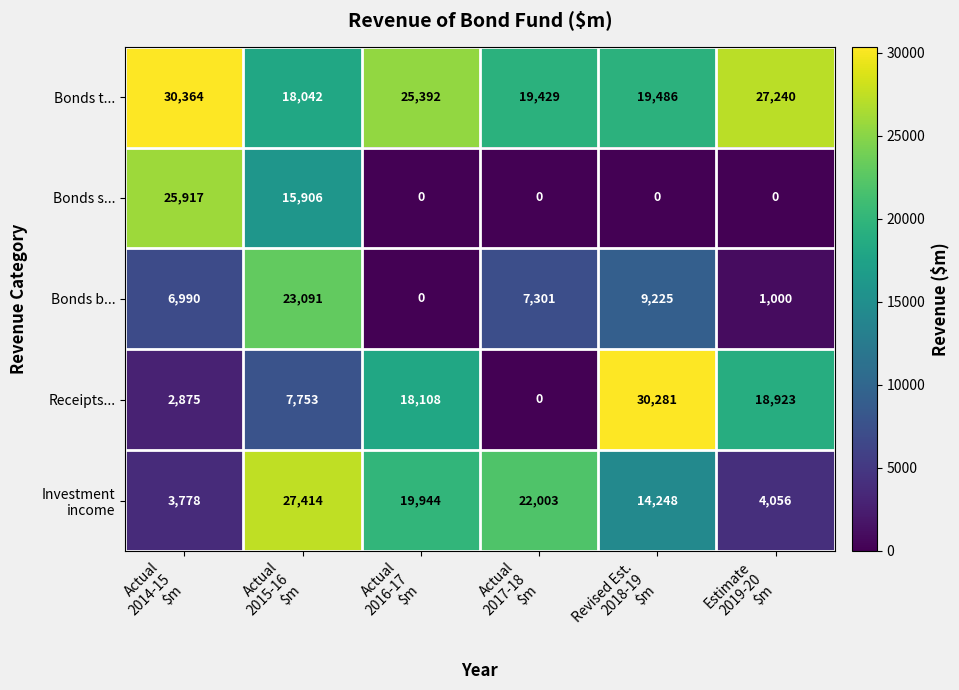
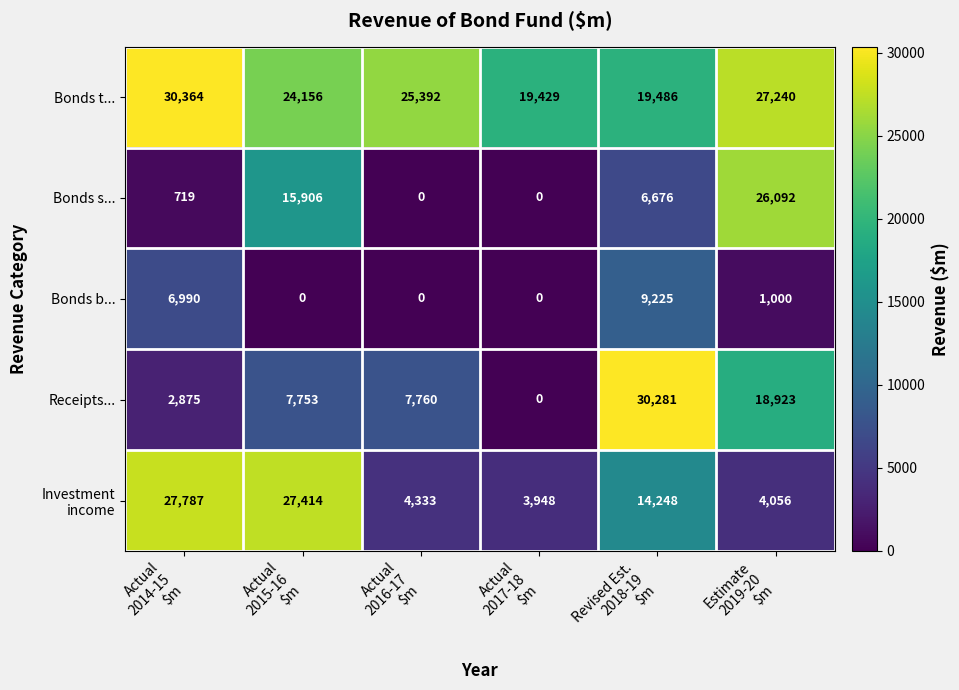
  {
    "Bonds t...": {
      "Actual 2014-15 $m": "30,364",
-     "Actual 2015-16 $m": "18,042",
+     "Actual 2015-16 $m": "24,156",
      "Actual 2016-17 $m": "25,392",
      "Actual 2017-18 $m": "19,429",
      "Revised Est. 2018-19 $m": "19,486",
      "Estimate 2019-20 $m": "27,240"
    },
    "Bonds s...": {
-     "Actual 2014-15 $m": "25,917",
+     "Actual 2014-15 $m": "719",
      "Actual 2015-16 $m": "15,906",
      "Actual 2016-17 $m": "0",
      "Actual 2017-18 $m": "0",
-     "Revised Est. 2018-19 $m": "0",
-     "Estimate 2019-20 $m": "0"
+     "Revised Est. 2018-19 $m": "6,676",
+     "Estimate 2019-20 $m": "26,092"
    },
    "Bonds b...": {
      "Actual 2014-15 $m": "6,990",
-     "Actual 2015-16 $m": "23,091",
+     "Actual 2015-16 $m": "0",
      "Actual 2016-17 $m": "0",
-     "Actual 2017-18 $m": "7,301",
+     "Actual 2017-18 $m": "0",
      "Revised Est. 2018-19 $m": "9,225",
      "Estimate 2019-20 $m": "1,000"
    },
    "Receipts...": {
      "Actual 2014-15 $m": "2,875",
      "Actual 2015-16 $m": "7,753",
-     "Actual 2016-17 $m": "18,108",
+     "Actual 2016-17 $m": "7,760",
      "Actual 2017-18 $m": "0",
      "Revised Est. 2018-19 $m": "30,281",
      "Estimate 2019-20 $m": "18,923"
    },
    "Investment income": {
-     "Actual 2014-15 $m": "3,778",
+     "Actual 2014-15 $m": "27,787",
      "Actual 2015-16 $m": "27,414",
-     "Actual 2016-17 $m": "19,944",
-     "Actual 2017-18 $m": "22,003",
+     "Actual 2016-17 $m": "4,333",
+     "Actual 2017-18 $m": "3,948",
      "Revised Est. 2018-19 $m": "14,248",
      "Estimate 2019-20 $m": "4,056"
    }
  }
